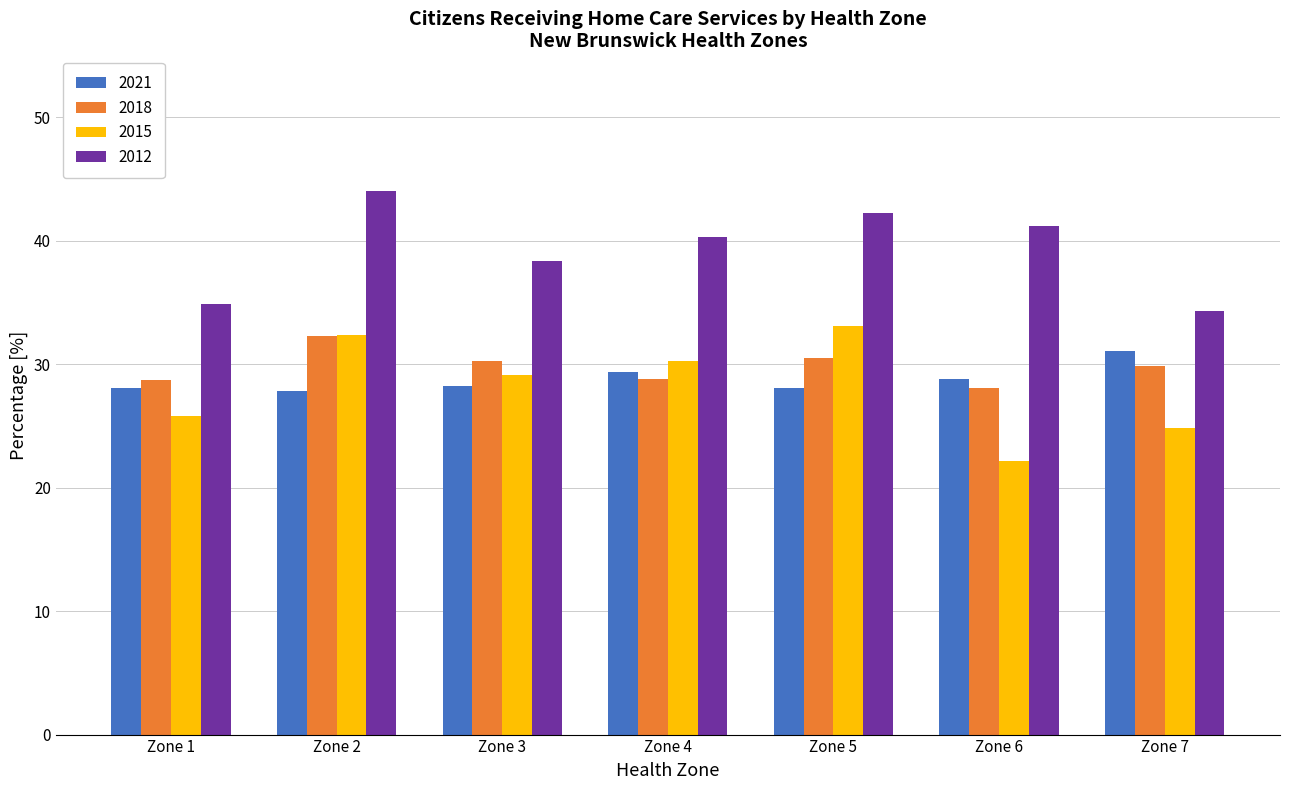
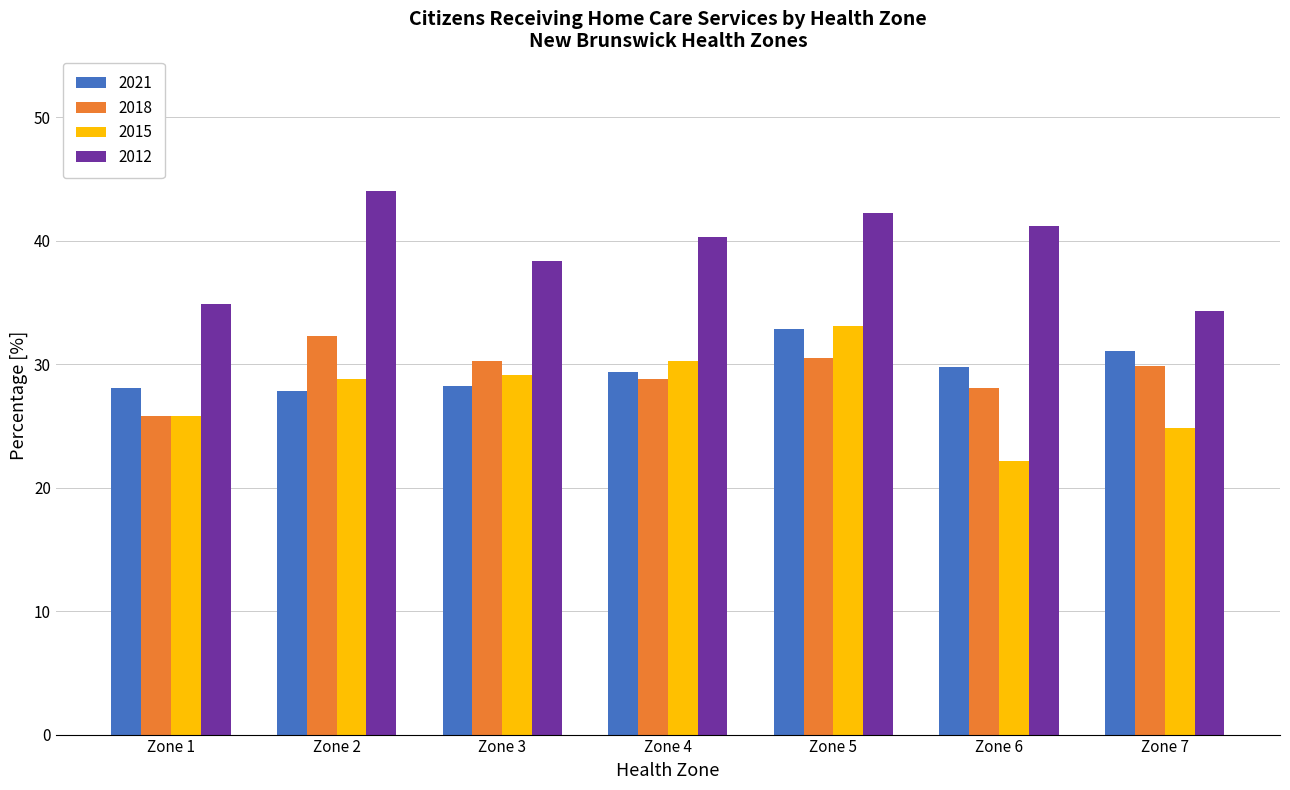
  {
    "2021": {
      "Zone 1": 28.0,
      "Zone 2": 27.8,
      "Zone 3": 28.2,
      "Zone 4": 29.4,
-     "Zone 5": 28.0,
-     "Zone 6": 28.8,
+     "Zone 5": 32.8,
+     "Zone 6": 29.7,
      "Zone 7": 31.1
    },
    "2018": {
-     "Zone 1": 28.7,
+     "Zone 1": 25.8,
      "Zone 2": 32.3,
      "Zone 3": 30.3,
      "Zone 4": 28.8,
      "Zone 5": 30.5,
      "Zone 6": 28.1,
      "Zone 7": 29.9
    },
    "2015": {
      "Zone 1": 25.8,
-     "Zone 2": 32.3,
+     "Zone 2": 28.8,
      "Zone 3": 29.2,
      "Zone 4": 30.3,
      "Zone 5": 33.1,
      "Zone 6": 22.2,
      "Zone 7": 24.8
    },
    "2012": {
      "Zone 1": 34.8,
      "Zone 2": 44.1,
      "Zone 3": 38.4,
      "Zone 4": 40.3,
      "Zone 5": 42.2,
      "Zone 6": 41.2,
      "Zone 7": 34.3
    }
  }
